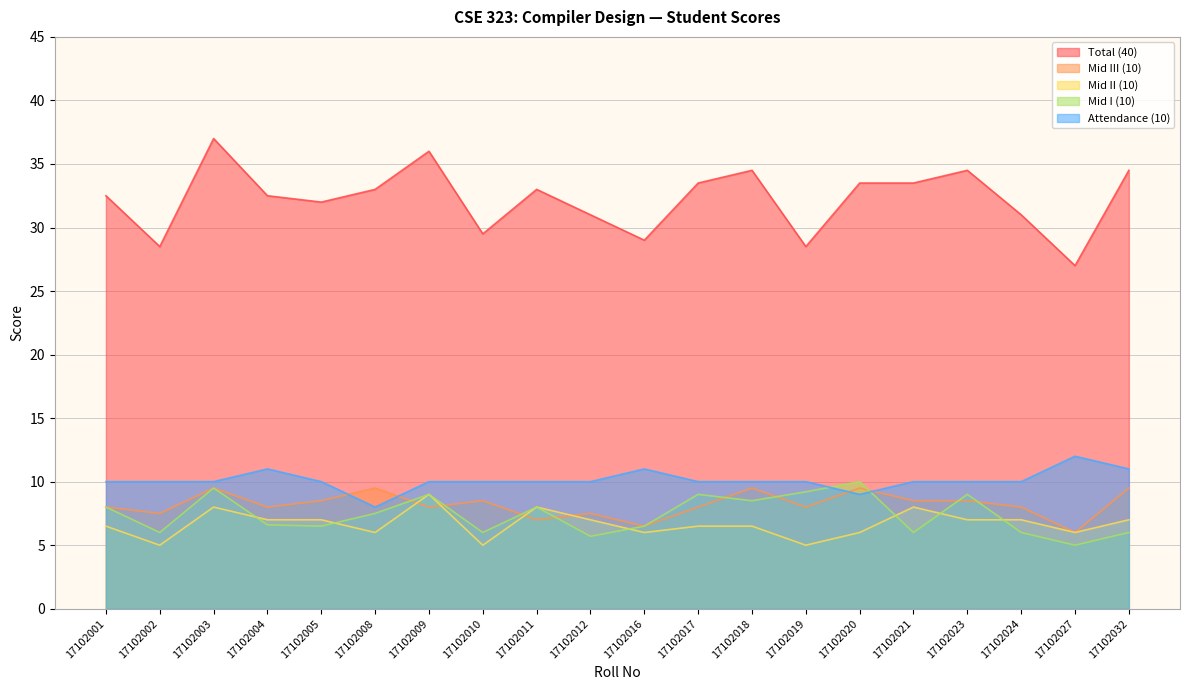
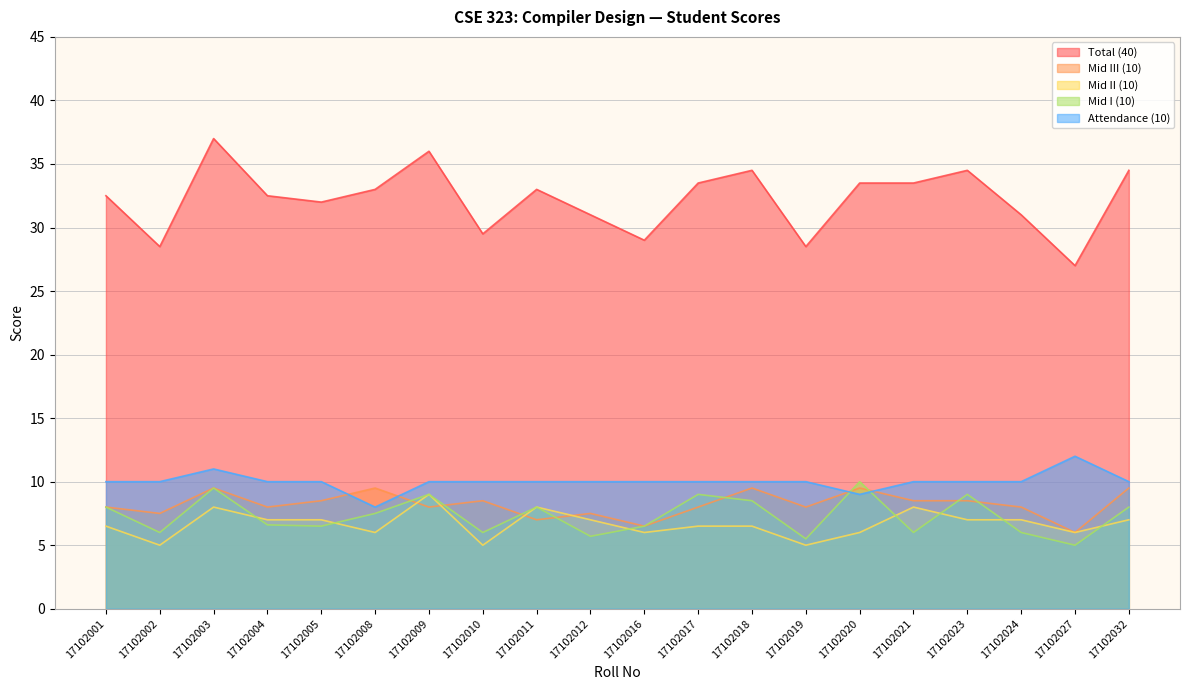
  {
    "Mid I (10)": {
      "17102002": 6.0,
      "17102004": 6.6,
      "17102005": 6.5,
      "17102008": 7.5,
      "17102010": 6.0,
      "17102012": 5.7,
      "17102017": 9.0,
      "17102018": 8.5,
-     "17102019": 9.2,
+     "17102019": 5.5,
      "17102020": 10.0,
      "17102021": 6.0,
      "17102023": 9.0,
      "17102024": 6.0,
      "17102027": 5.0,
-     "17102032": 6
+     "17102032": 8
    },
    "Attendance (10)": {
      "17102001": 10,
      "17102002": 10,
-     "17102003": 10,
-     "17102004": 11,
+     "17102003": 11,
+     "17102004": 10,
      "17102005": 10,
      "17102008": 8,
      "17102009": 10,
      "17102010": 10,
      "17102011": 10,
      "17102012": 10,
-     "17102016": 11,
+     "17102016": 10,
      "17102017": 10,
      "17102018": 10,
      "17102019": 10,
      "17102020": 9,
      "17102021": 10,
      "17102023": 10,
      "17102024": 10,
      "17102027": 12,
-     "17102032": 11
+     "17102032": 10
    }
  }
